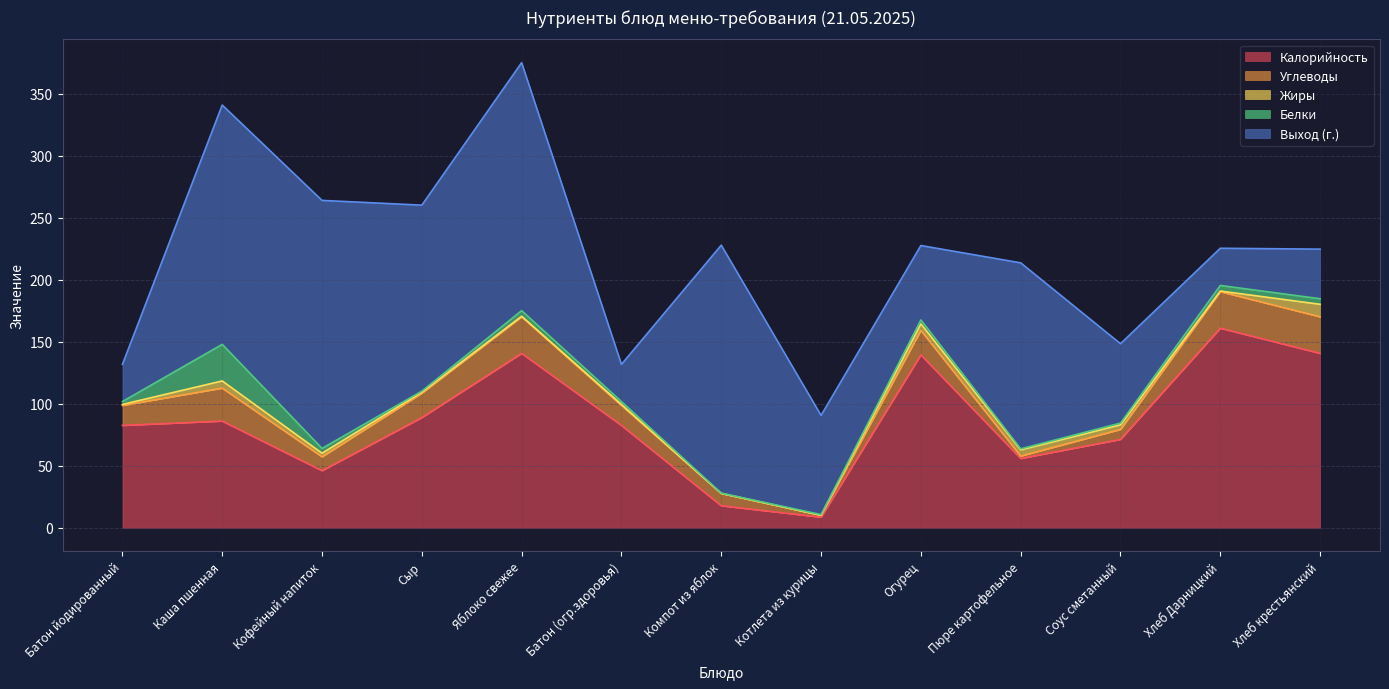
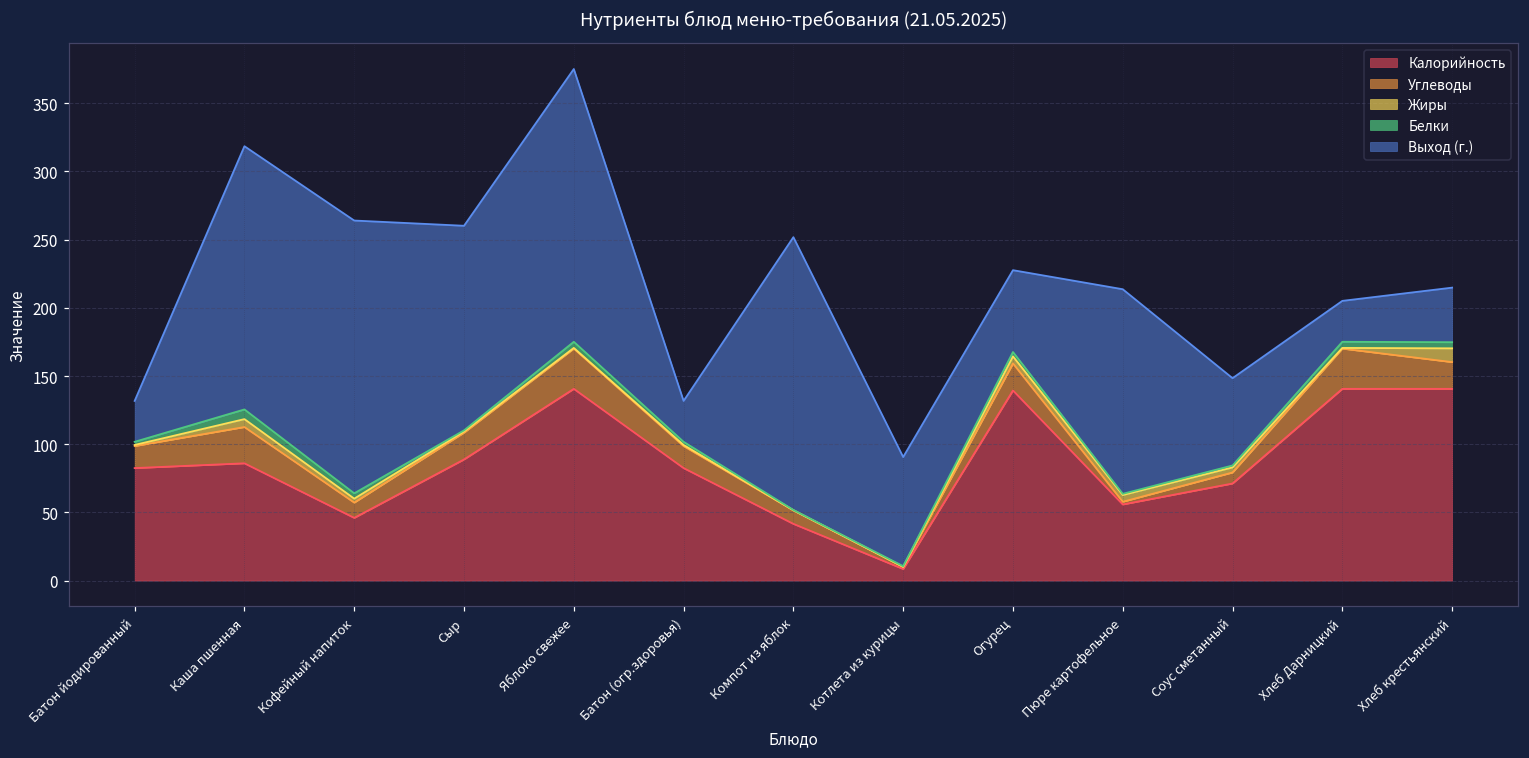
  {
    "Калорийность": {
      "Батон йодированный": 83,
      "Каша пшенная": 86,
      "Кофейный напиток": 46,
      "Сыр": 89,
      "Яблоко свежее": 141,
      "Батон (огр.здоровья)": 83,
-     "Компот из яблок": 18,
+     "Компот из яблок": 42,
      "Огурец": 139,
      "Соус сметанный": 71,
-     "Хлеб Дарницкий": 161,
+     "Хлеб Дарницкий": 141,
      "Хлеб крестьянский": 141
    },
    "Углеводы": {
      "Каша пшенная": 27,
      "Кофейный напиток": 11,
      "Огурец": 20,
      "Соус сметанный": 8,
-     "Хлеб крестьянский": 30
+     "Хлеб крестьянский": 20
    },
    "Жиры": {
      "Каша пшенная": 6,
      "Кофейный напиток": 3,
      "Огурец": 5,
      "Хлеб крестьянский": 10
    },
    "Белки": {
      "Батон йодированный": 2,
-     "Каша пшенная": 29,
+     "Каша пшенная": 7,
      "Кофейный напиток": 4,
      "Яблоко свежее": 5,
      "Батон (огр.здоровья)": 2,
      "Огурец": 3,
      "Хлеб Дарницкий": 5,
      "Хлеб крестьянский": 5
    },
    "Выход (г.)": {
      "Батон йодированный": 30,
      "Каша пшенная": 193,
      "Кофейный напиток": 200,
      "Сыр": 150,
      "Яблоко свежее": 200,
      "Батон (огр.здоровья)": 30,
      "Компот из яблок": 200,
      "Котлета из курицы": 80,
      "Огурец": 60,
      "Пюре картофельное": 150,
      "Соус сметанный": 64,
      "Хлеб Дарницкий": 30,
      "Хлеб крестьянский": 40
    }
  }
